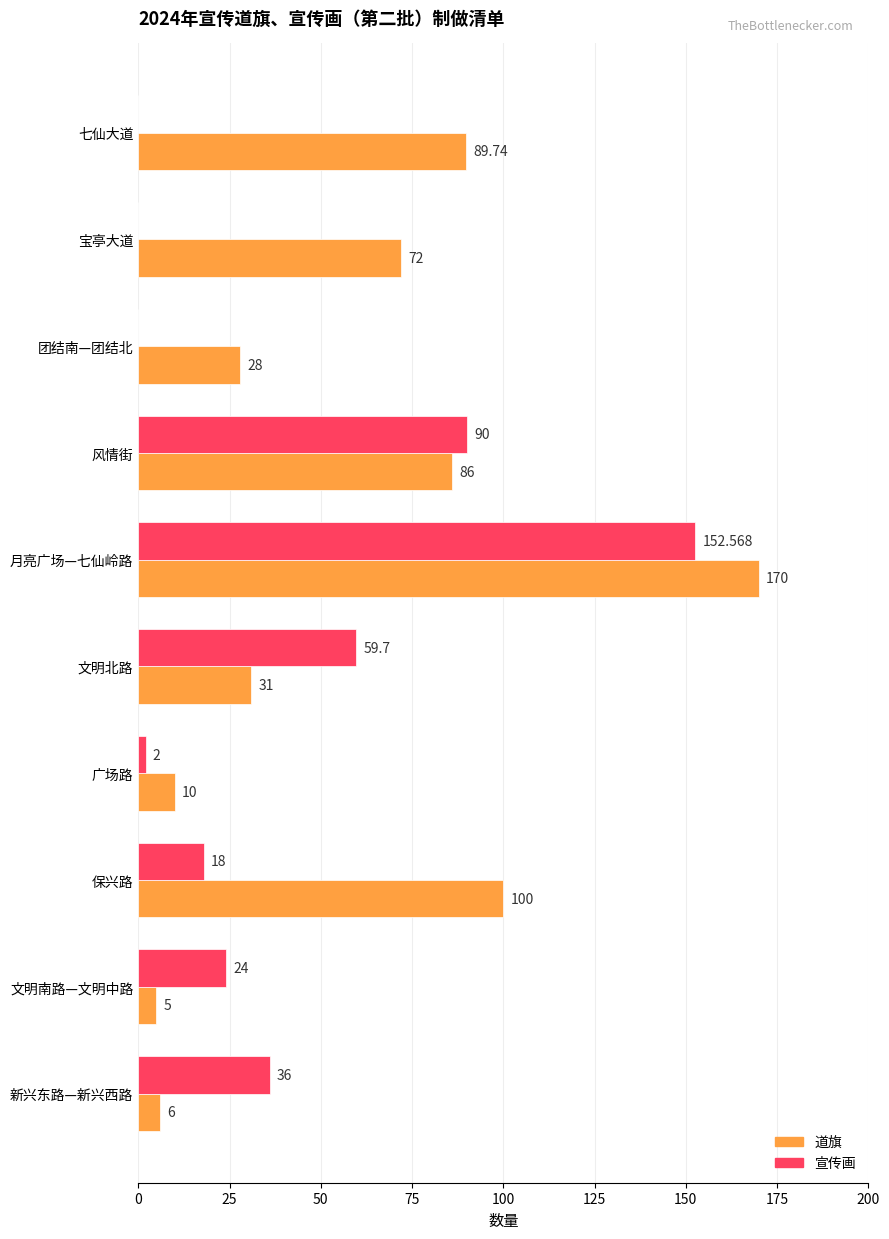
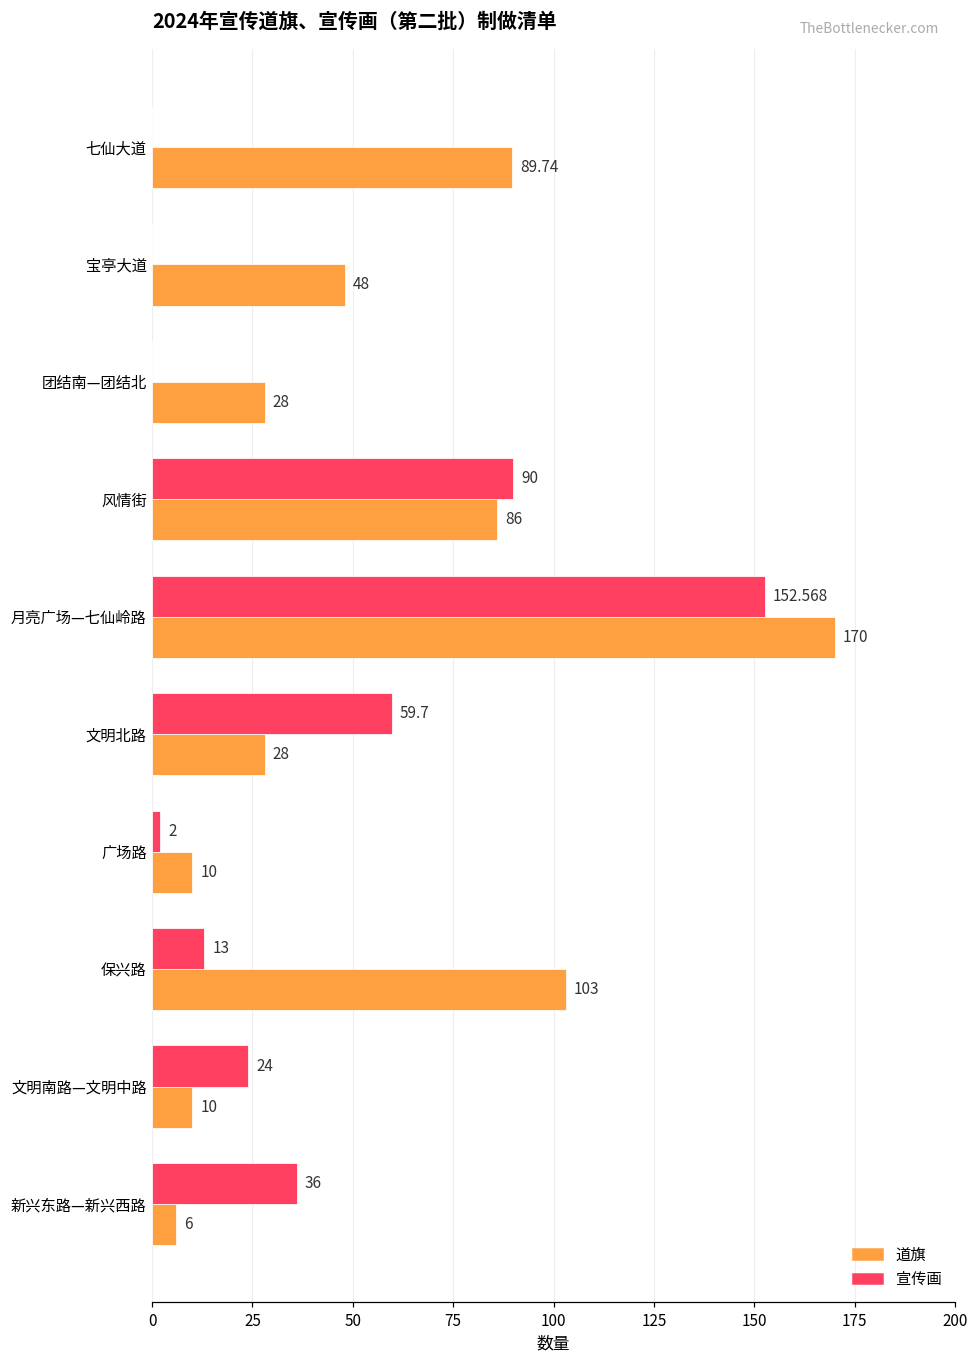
  {
    "道旗": {
      "七仙大道": 89.74,
-     "宝亭大道": 72,
+     "宝亭大道": 48,
      "团结南—团结北": 28,
      "风情街": 86,
      "月亮广场—七仙岭路": 170,
-     "文明北路": 31,
+     "文明北路": 28,
      "广场路": 10,
-     "保兴路": 100,
-     "文明南路—文明中路": 5,
+     "保兴路": 103,
+     "文明南路—文明中路": 10,
      "新兴东路—新兴西路": 6
    },
    "宣传画": {
      "风情街": 90,
      "月亮广场—七仙岭路": 152.568,
      "文明北路": 59.7,
      "广场路": 2,
-     "保兴路": 18,
+     "保兴路": 13,
      "文明南路—文明中路": 24,
      "新兴东路—新兴西路": 36
    }
  }
